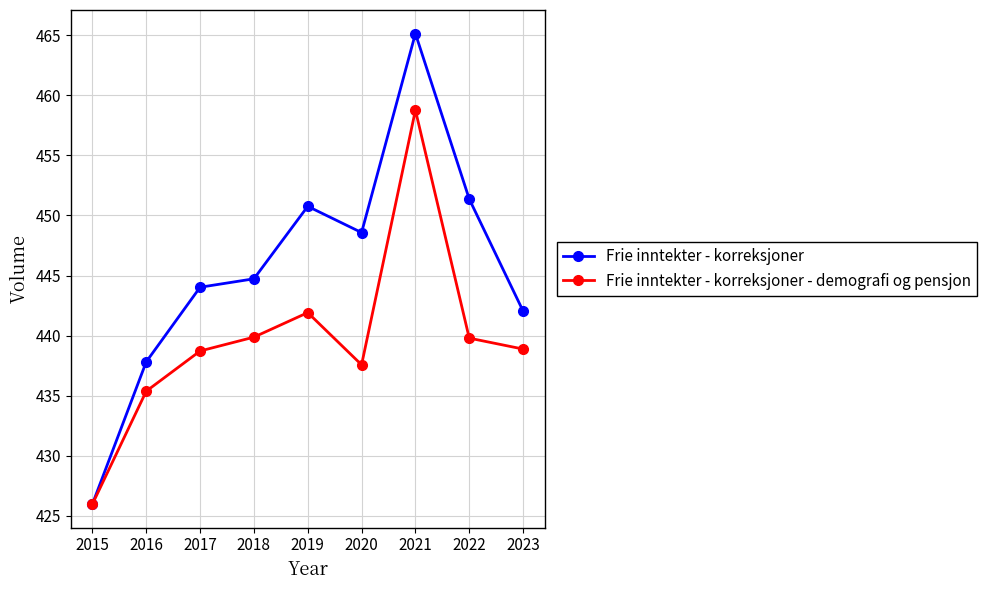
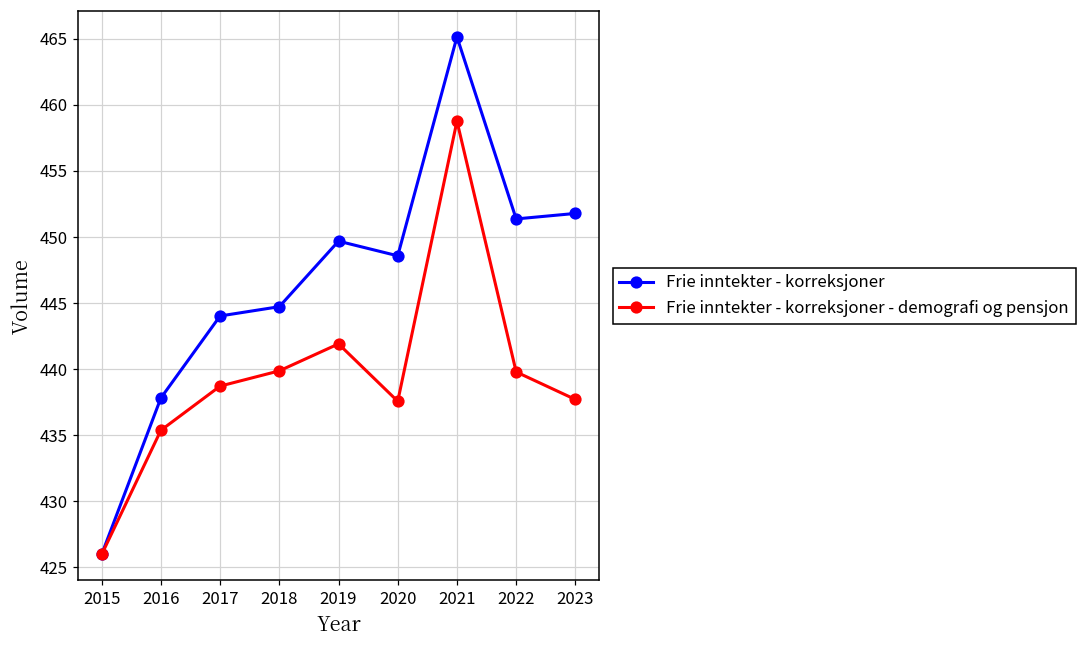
  {
    "Frie inntekter - korreksjoner": {
      "2016": 437.8,
      "2017": 444.0,
      "2018": 444.7,
-     "2019": 450.8,
+     "2019": 449.7,
      "2020": 448.6,
      "2021": 465.1,
      "2022": 451.4,
-     "2023": 442.0
+     "2023": 451.8
    },
    "Frie inntekter - korreksjoner - demografi og pensjon": {
      "2016": 435.4,
      "2017": 438.7,
      "2018": 439.9,
      "2019": 441.9,
      "2020": 437.6,
      "2021": 458.8,
      "2022": 439.8,
-     "2023": 438.9
+     "2023": 437.7
    }
  }
